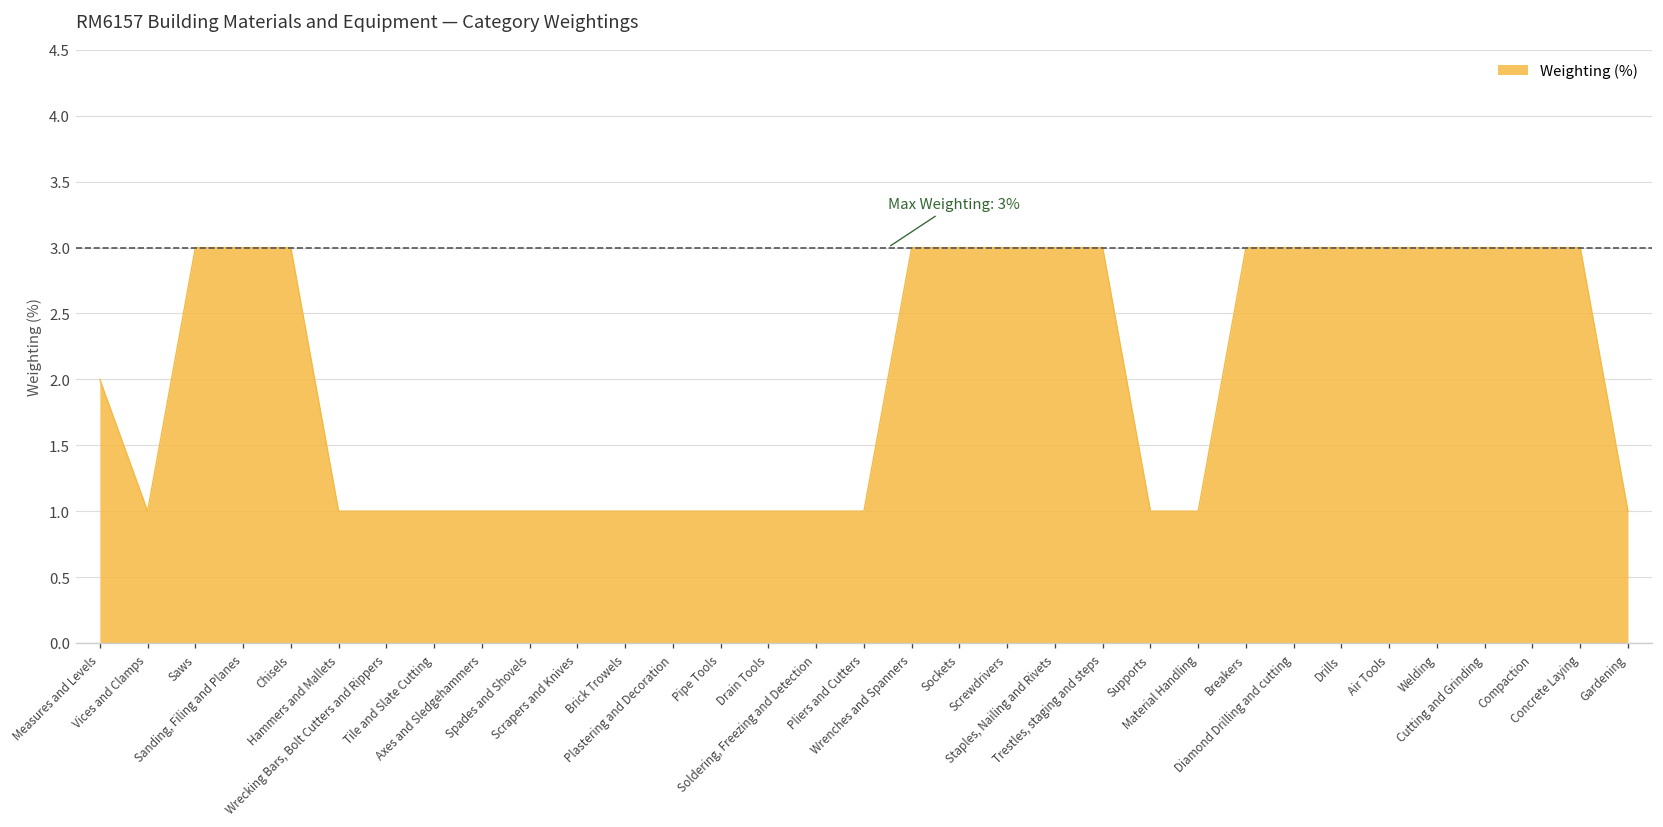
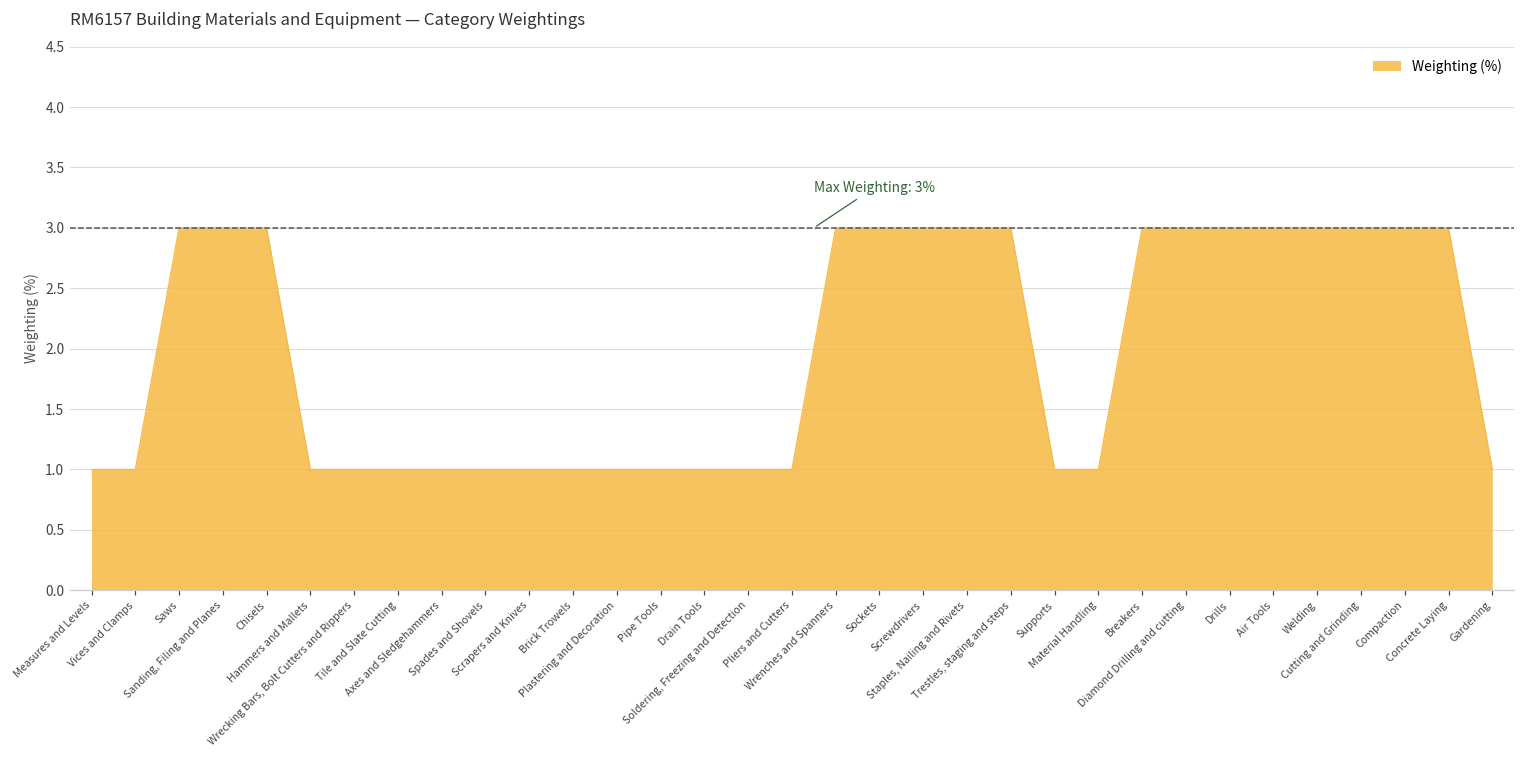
  {
-   "Measures and Levels": 2.00,
+   "Measures and Levels": 1.00,
    "Vices and Clamps": 1.00,
    "Saws": 3.00,
    "Sanding, Filing and Planes": 3.00,
    "Chisels": 3.00,
    "Hammers and Mallets": 1.00,
    "Wrecking Bars, Bolt Cutters and Rippers": 1.00,
    "Tile and Slate Cutting": 1.00,
    "Axes and Sledgehammers": 1.00,
    "Spades and Shovels": 1.00,
    "Scrapers and Knives": 1.00,
    "Brick Trowels": 1.00,
    "Plastering and Decoration": 1.00,
    "Pipe Tools": 1.00,
    "Drain Tools": 1.00,
    "Soldering, Freezing and Detection": 1.00,
    "Pliers and Cutters": 1.00,
    "Staples, Nailing and Rivets": 3.00,
    "Trestles, staging and steps": 3.00,
    "Supports": 1.00,
    "Material Handling": 1.00,
    "Breakers": 3.00,
    "Diamond Drilling and cutting": 3.00,
    "Drills": 3.00,
    "Air Tools": 3.00,
    "Welding": 3.00,
    "Cutting and Grinding": 3.00,
    "Compaction": 3.00,
    "Concrete Laying": 3.00,
    "Gardening": 1.00
  }
